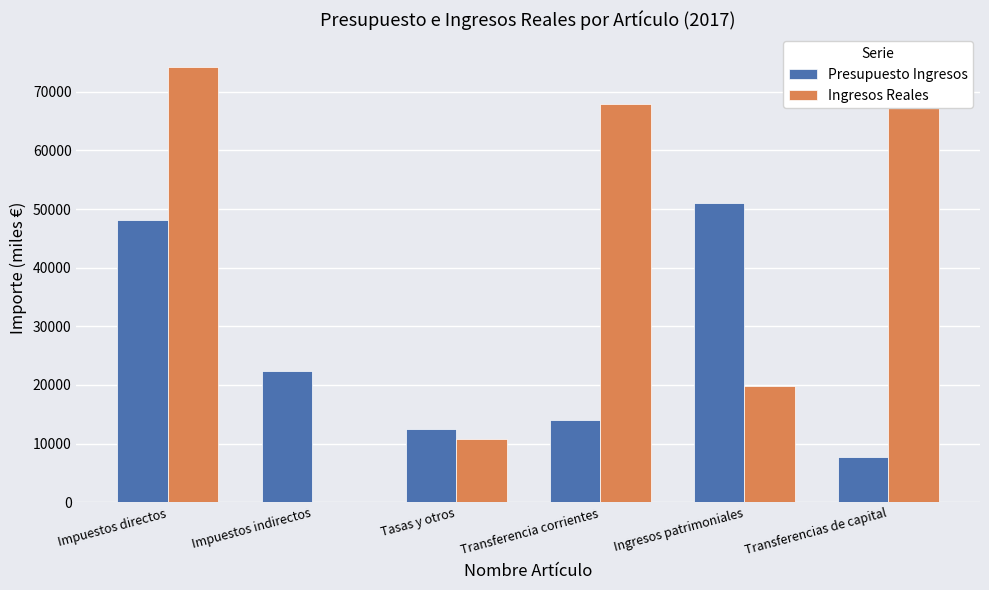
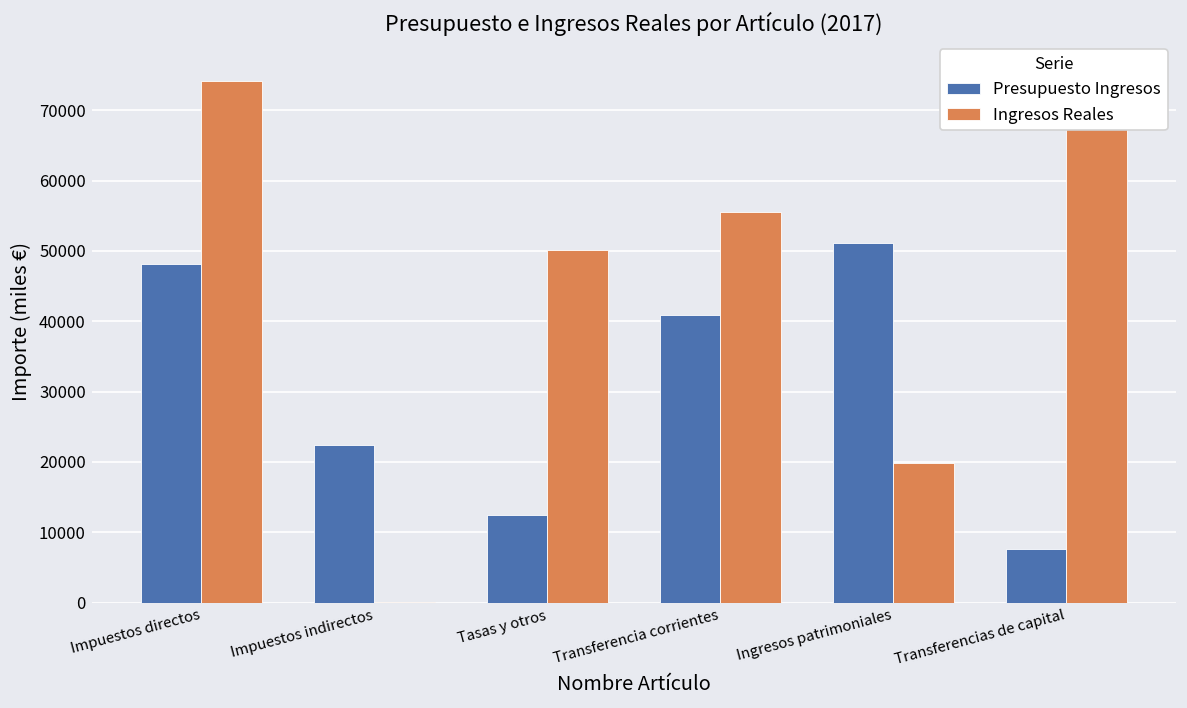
  {
    "Presupuesto Ingresos": {
      "Impuestos directos": 48000,
      "Impuestos indirectos": 22000,
      "Tasas y otros": 13000,
-     "Transferencia corrientes": 14000,
+     "Transferencia corrientes": 41000,
      "Ingresos patrimoniales": 51000,
      "Transferencias de capital": 8000
    },
    "Ingresos Reales": {
      "Impuestos directos": 74000,
-     "Tasas y otros": 11000,
-     "Transferencia corrientes": 68000,
+     "Tasas y otros": 50000,
+     "Transferencia corrientes": 55000,
      "Ingresos patrimoniales": 20000
    }
  }
